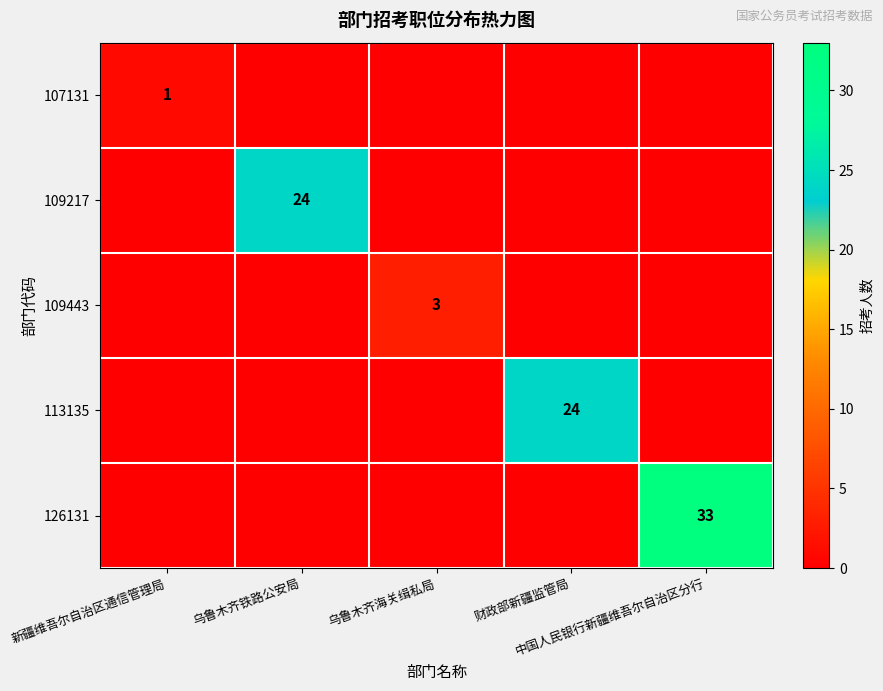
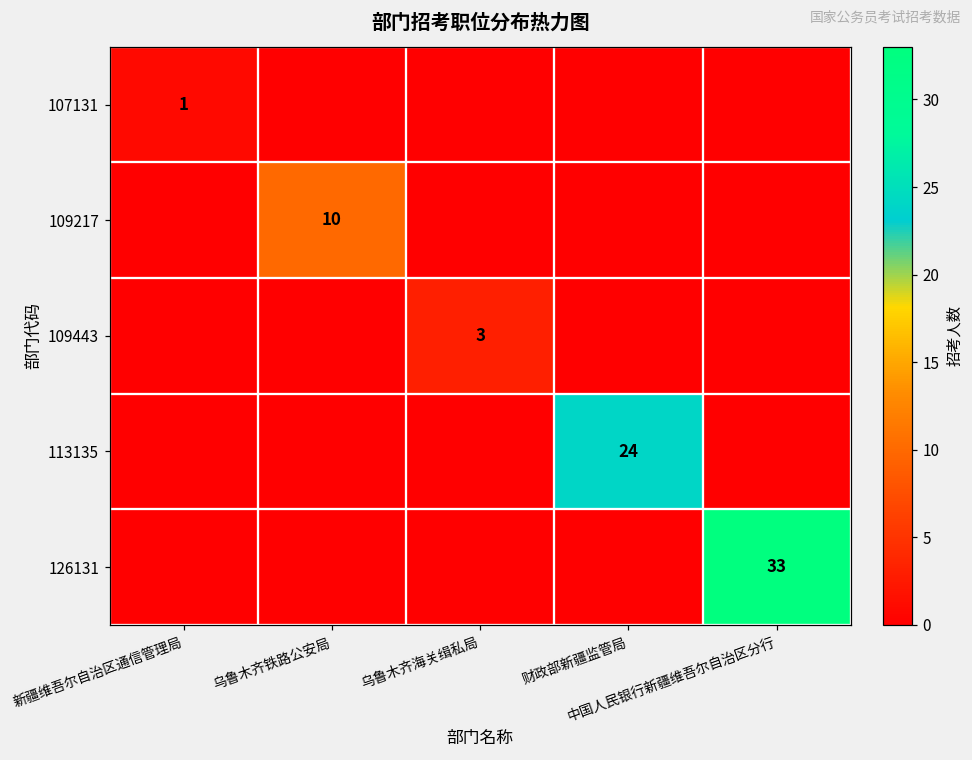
  {
    "107131": {
      "新疆维吾尔自治区通信管理局": 1
    },
    "109217": {
-     "乌鲁木齐铁路公安局": 24
+     "乌鲁木齐铁路公安局": 10
    },
    "109443": {
      "乌鲁木齐海关缉私局": 3
    },
    "113135": {
      "财政部新疆监管局": 24
    },
    "126131": {
      "中国人民银行新疆维吾尔自治区分行": 33
    }
  }
